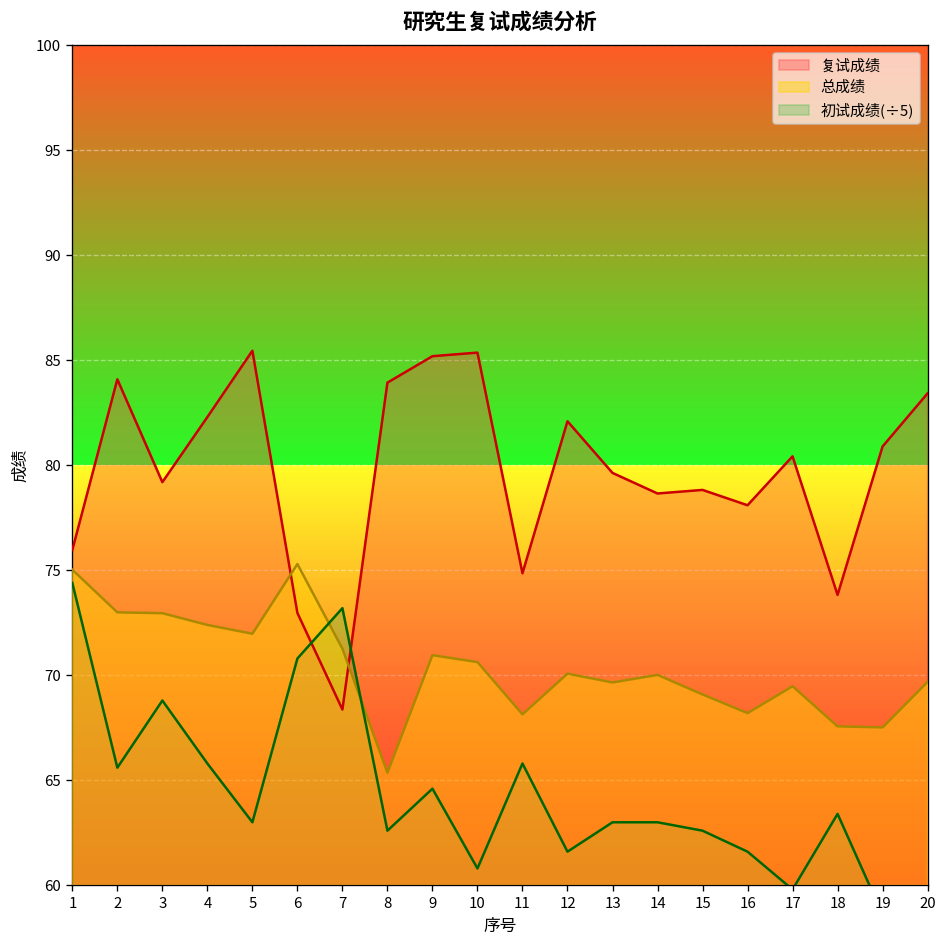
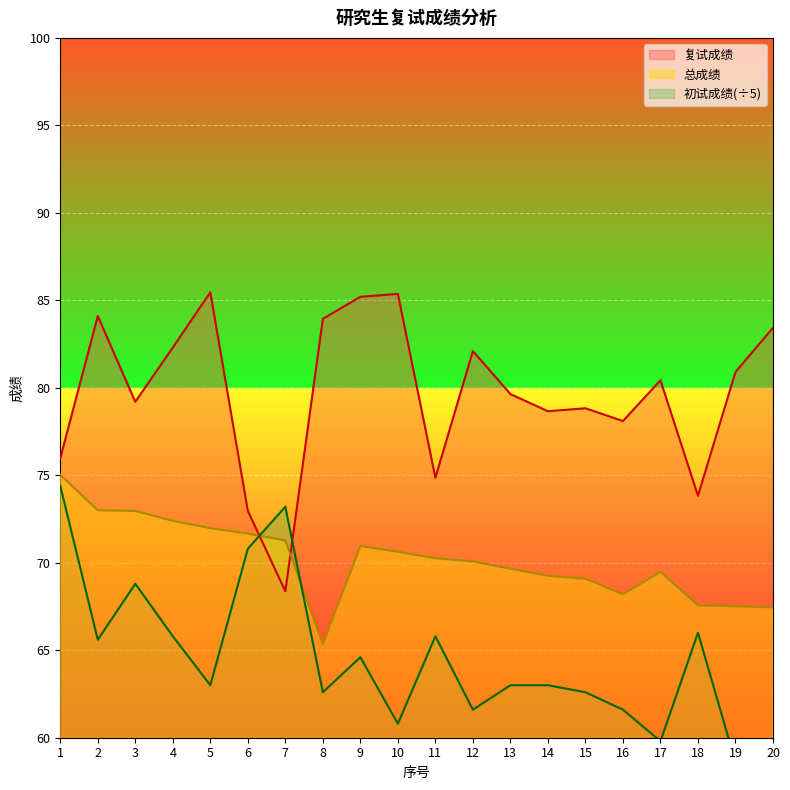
  {
    "复试成绩": {
      "1": 76.0,
      "2": 84.1,
      "3": 79.2,
      "4": 82.3,
      "5": 85.5,
      "6": 73.0,
      "7": 68.4,
      "8": 83.9,
      "9": 85.2,
      "10": 85.4,
      "11": 74.9,
      "12": 82.1,
      "13": 79.6,
      "14": 78.7,
      "15": 78.8,
      "16": 78.1,
      "17": 80.4,
      "18": 73.8,
      "19": 80.9,
      "20": 83.4
    },
    "总成绩": {
      "1": 75.0,
      "2": 73.0,
      "3": 73.0,
      "4": 72.4,
      "5": 72.0,
-     "6": 75.3,
+     "6": 71.7,
      "7": 71.3,
      "8": 65.4,
      "9": 71.0,
      "10": 70.6,
-     "11": 68.1,
+     "11": 70.3,
      "12": 70.1,
      "13": 69.7,
-     "14": 70.0,
+     "14": 69.3,
      "15": 69.1,
      "16": 68.2,
      "17": 69.5,
      "18": 67.6,
      "19": 67.5,
-     "20": 69.7
+     "20": 67.5
    },
    "初试成绩(÷5)": {
      "1": 74.4,
      "2": 65.6,
      "3": 68.8,
      "4": 65.8,
      "5": 63.0,
      "6": 70.8,
      "7": 73.2,
      "8": 62.6,
      "9": 64.6,
      "10": 60.8,
      "11": 65.8,
      "12": 61.6,
      "13": 63.0,
      "14": 63.0,
      "15": 62.6,
      "16": 61.6,
-     "18": 63.4
+     "18": 66.0
    }
  }
